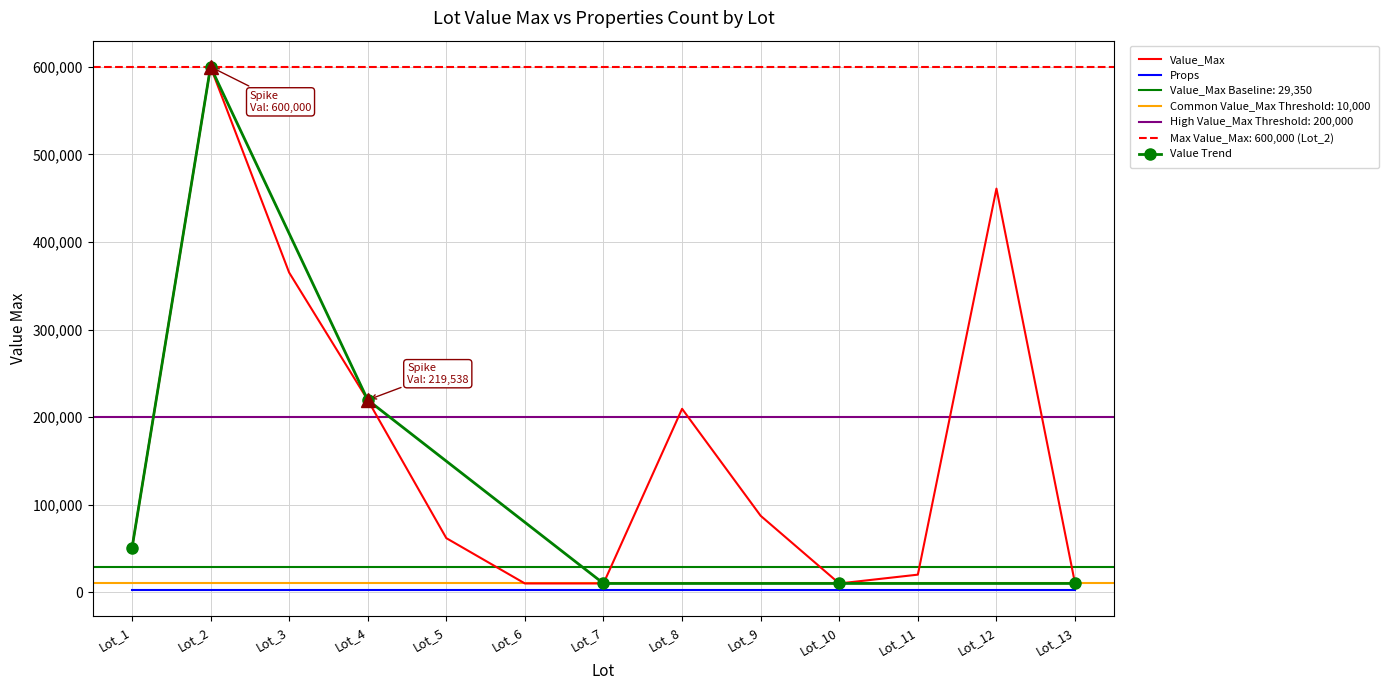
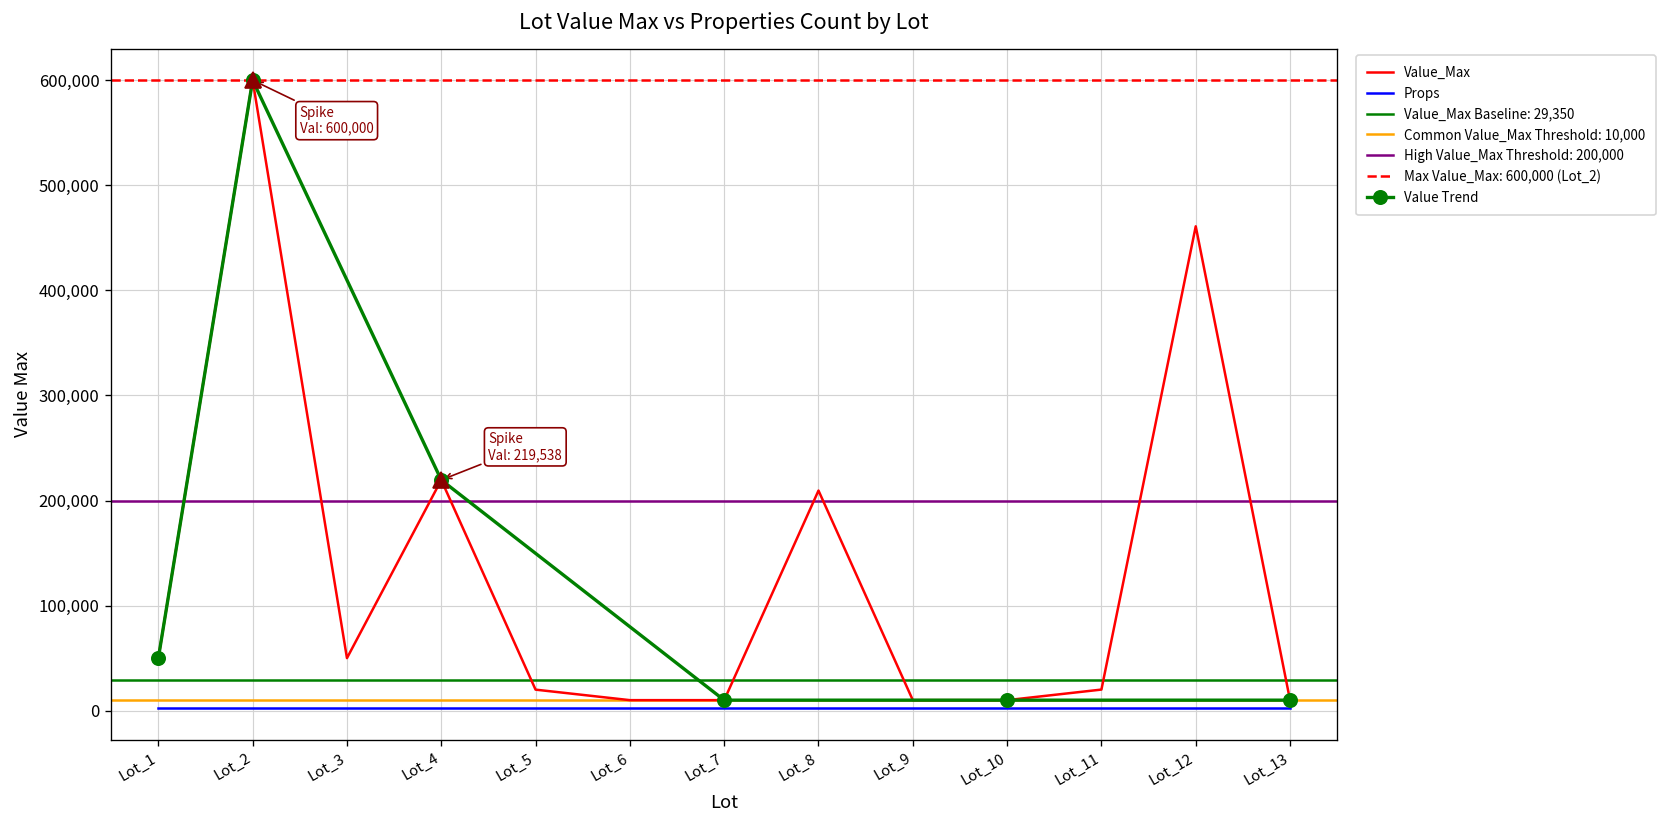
  {
    "Value_Max": {
-     "Lot_3": "370,000",
-     "Lot_5": "60,000",
+     "Lot_3": "50,000",
+     "Lot_5": "20,000",
      "Lot_6": "10,000",
      "Lot_8": "210,000",
-     "Lot_9": "90,000",
+     "Lot_9": "10,000",
      "Lot_11": "20,000",
      "Lot_12": "460,000"
    },
    "Props": {
      "Lot_1": "0",
      "Lot_2": "0",
      "Lot_3": "0",
      "Lot_4": "0",
      "Lot_5": "0",
      "Lot_6": "0",
      "Lot_7": "0",
      "Lot_8": "0",
      "Lot_9": "0",
      "Lot_10": "0",
      "Lot_11": "0",
      "Lot_12": "0",
      "Lot_13": "0"
    }
  }
